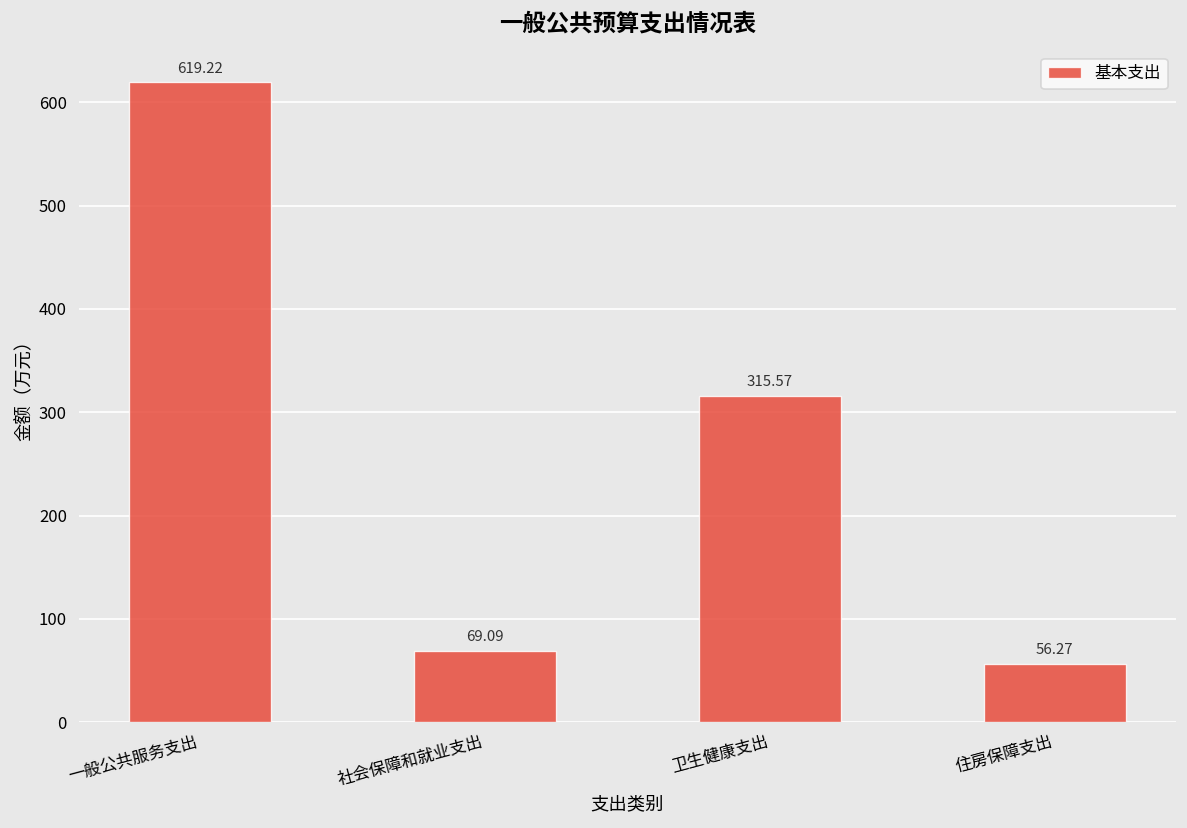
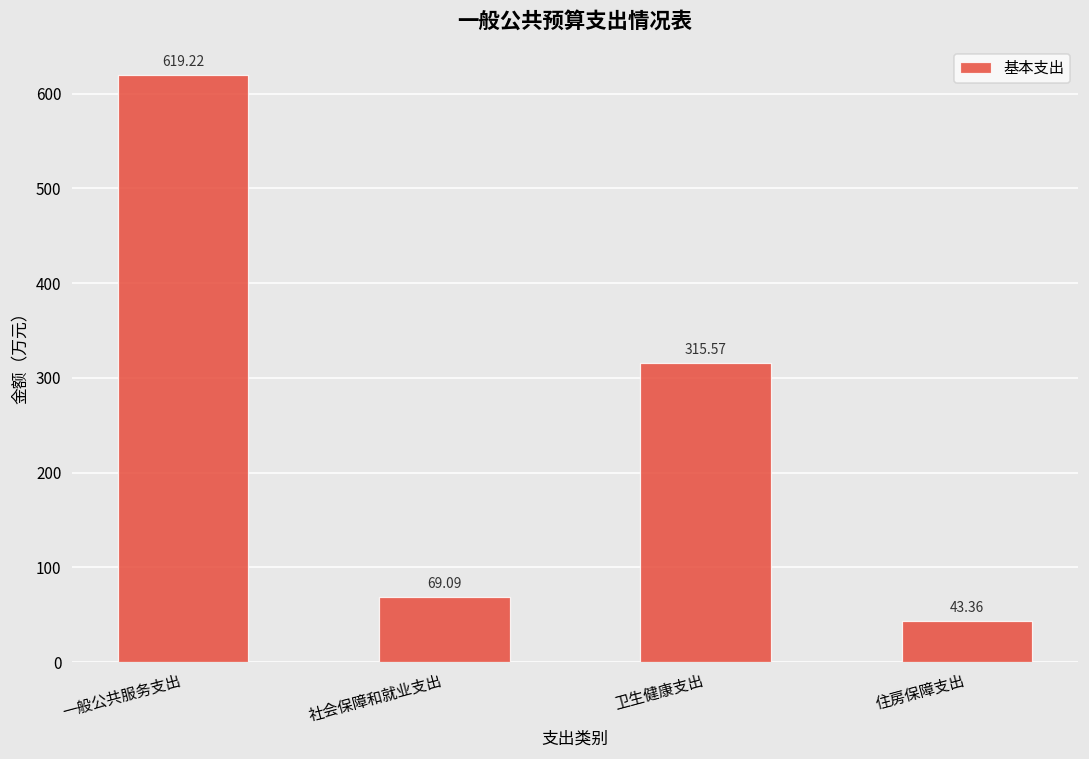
  {
    "一般公共服务支出": 619.22,
    "社会保障和就业支出": 69.09,
    "卫生健康支出": 315.57,
-   "住房保障支出": 56.27
+   "住房保障支出": 43.36
  }
